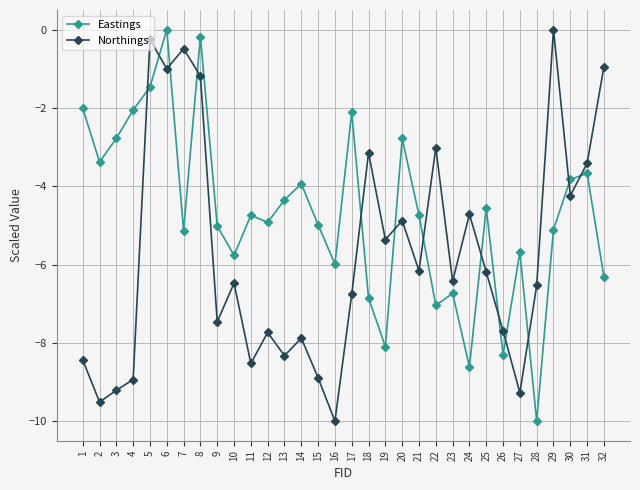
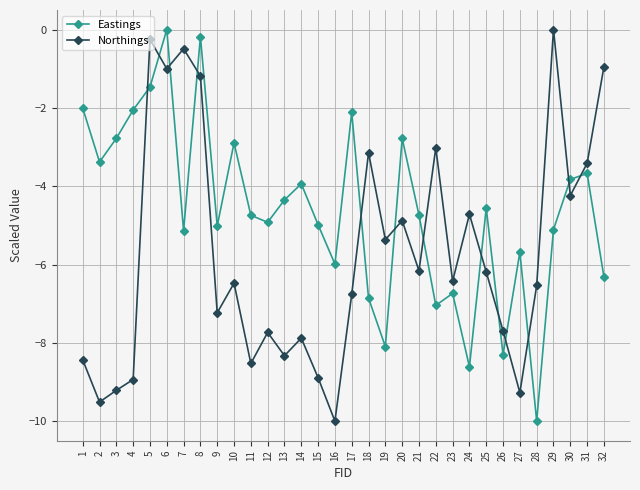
  {
    "Eastings": {
      "1": -2.0,
      "2": -3.4,
      "3": -2.8,
      "4": -2.1,
      "5": -1.5,
      "6": 0.0,
      "7": -5.1,
      "8": -0.2,
      "9": -5.0,
-     "10": -5.8,
+     "10": -2.9,
      "11": -4.7,
      "12": -4.9,
      "13": -4.4,
      "14": -3.9,
      "15": -5.0,
      "16": -6.0,
      "17": -2.1,
      "18": -6.9,
      "19": -8.1,
      "20": -2.8,
      "21": -4.7,
      "22": -7.0,
      "23": -6.7,
      "24": -8.6,
      "25": -4.6,
      "26": -8.3,
      "27": -5.7,
      "28": -10.0,
      "29": -5.1,
      "30": -3.8,
      "31": -3.7,
      "32": -6.3
    },
    "Northings": {
      "1": -8.4,
      "2": -9.5,
      "3": -9.2,
      "4": -8.9,
      "6": -1.0,
      "7": -0.5,
      "8": -1.2,
-     "9": -7.5,
+     "9": -7.2,
      "10": -6.5,
      "11": -8.5,
      "12": -7.7,
      "13": -8.3,
      "14": -7.9,
      "15": -8.9,
      "16": -10.0,
      "17": -6.8,
      "18": -3.1,
      "19": -5.4,
      "20": -4.9,
      "21": -6.2,
      "22": -3.0,
      "23": -6.4,
      "24": -4.7,
      "25": -6.2,
      "26": -7.7,
      "27": -9.3,
      "28": -6.5,
      "29": 0.0,
      "30": -4.2,
      "31": -3.4,
      "32": -0.9
    }
  }
